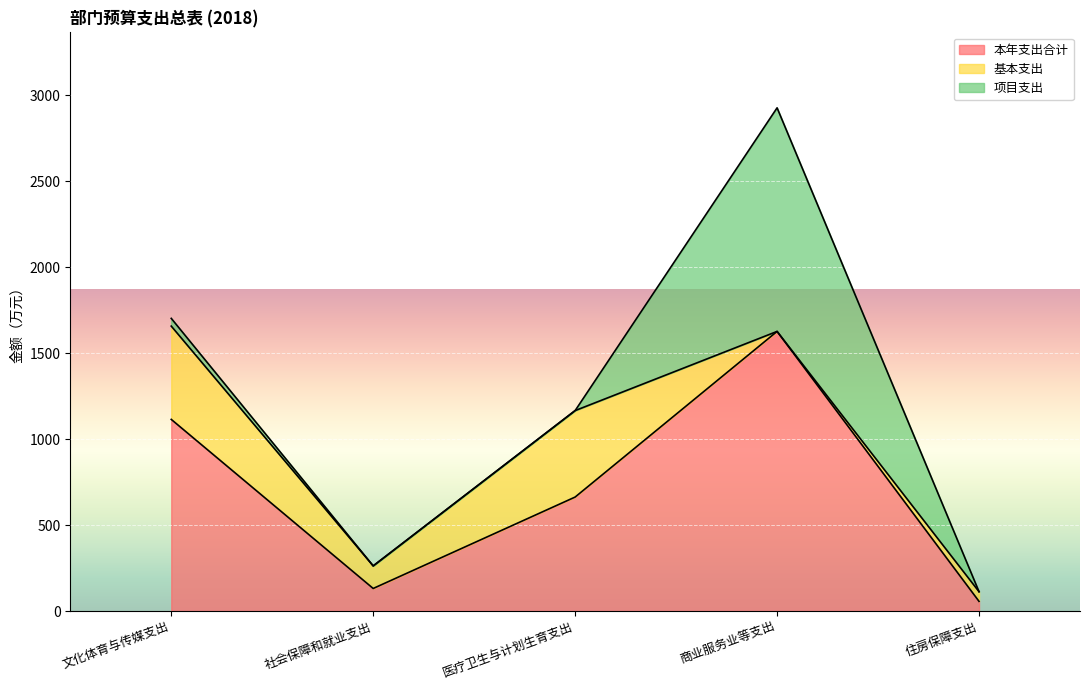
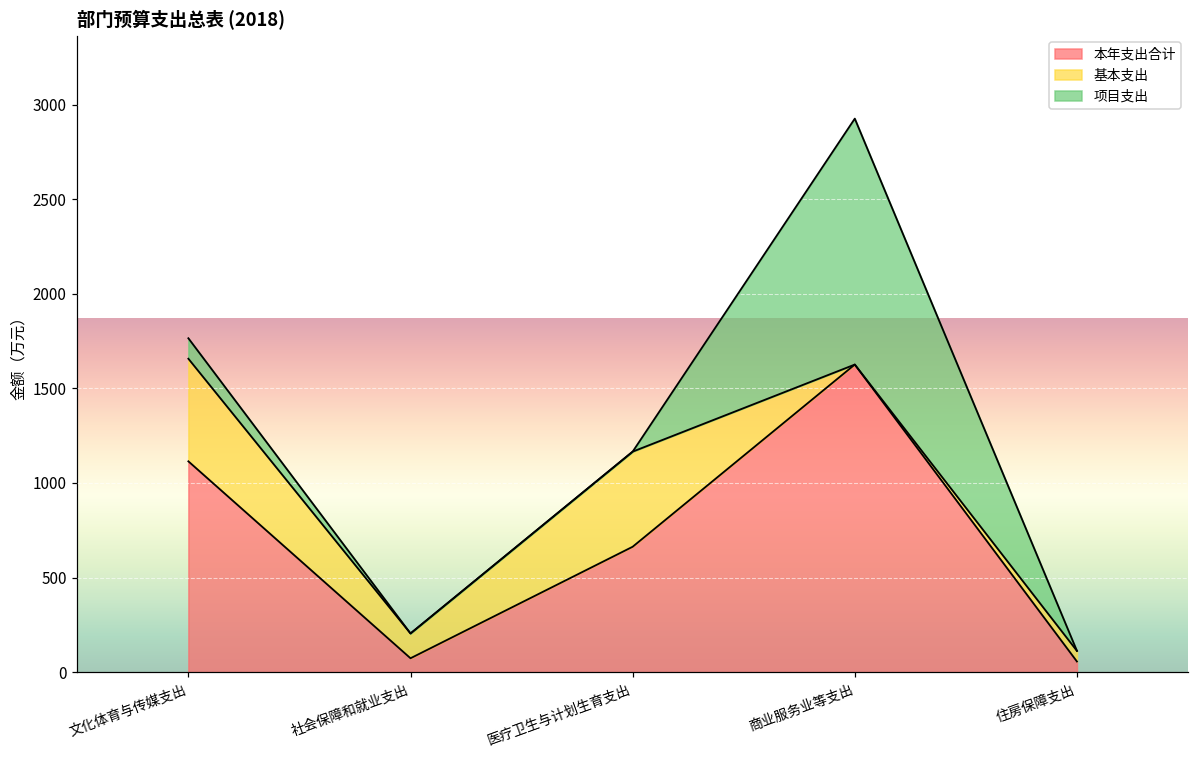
  {
    "本年支出合计": {
      "文化体育与传媒支出": 1110,
-     "社会保障和就业支出": 130,
+     "社会保障和就业支出": 70,
      "医疗卫生与计划生育支出": 660,
      "住房保障支出": 60
    },
    "基本支出": {
      "文化体育与传媒支出": 540
    },
    "项目支出": {
-     "文化体育与传媒支出": 40,
+     "文化体育与传媒支出": 110,
      "商业服务业等支出": 1300
    }
  }
